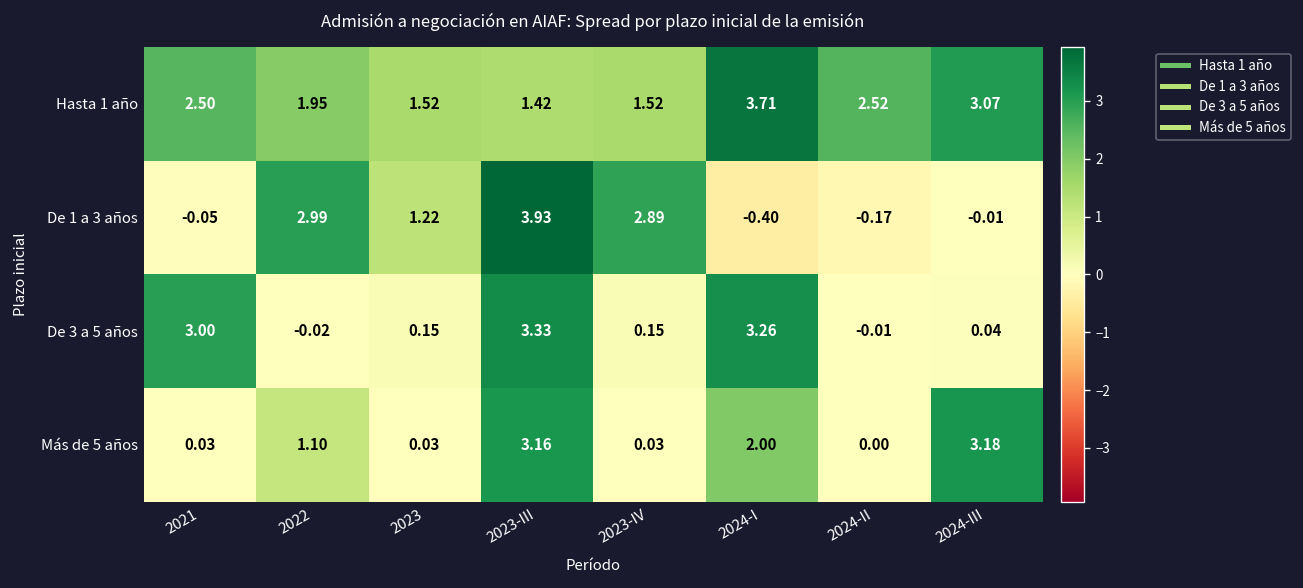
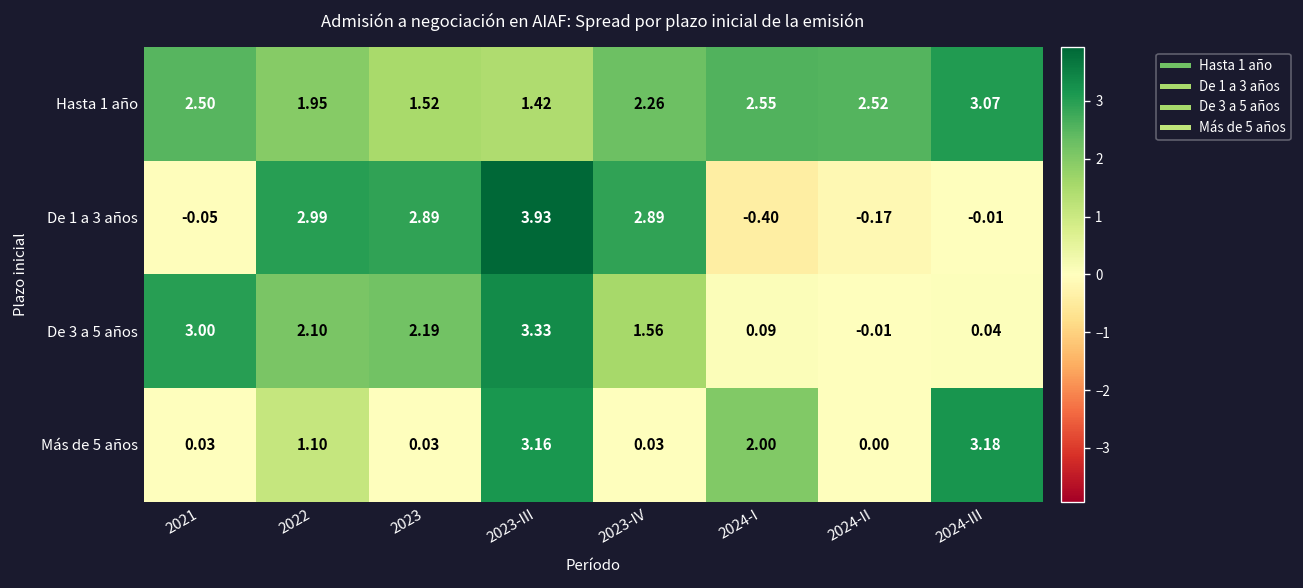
  {
    "Hasta 1 año": {
      "2021": 2.50,
      "2022": 1.95,
      "2023": 1.52,
      "2023-III": 1.42,
-     "2023-IV": 1.52,
-     "2024-I": 3.71,
+     "2023-IV": 2.26,
+     "2024-I": 2.55,
      "2024-II": 2.52,
      "2024-III": 3.07
    },
    "De 1 a 3 años": {
      "2021": -0.05,
      "2022": 2.99,
-     "2023": 1.22,
+     "2023": 2.89,
      "2023-III": 3.93,
      "2023-IV": 2.89,
      "2024-I": -0.40,
      "2024-II": -0.17,
      "2024-III": -0.01
    },
    "De 3 a 5 años": {
      "2021": 3.00,
-     "2022": -0.02,
-     "2023": 0.15,
+     "2022": 2.10,
+     "2023": 2.19,
      "2023-III": 3.33,
-     "2023-IV": 0.15,
-     "2024-I": 3.26,
+     "2023-IV": 1.56,
+     "2024-I": 0.09,
      "2024-II": -0.01,
      "2024-III": 0.04
    },
    "Más de 5 años": {
      "2021": 0.03,
      "2022": 1.10,
      "2023": 0.03,
      "2023-III": 3.16,
      "2023-IV": 0.03,
      "2024-I": 2.00,
      "2024-II": 0.00,
      "2024-III": 3.18
    }
  }
